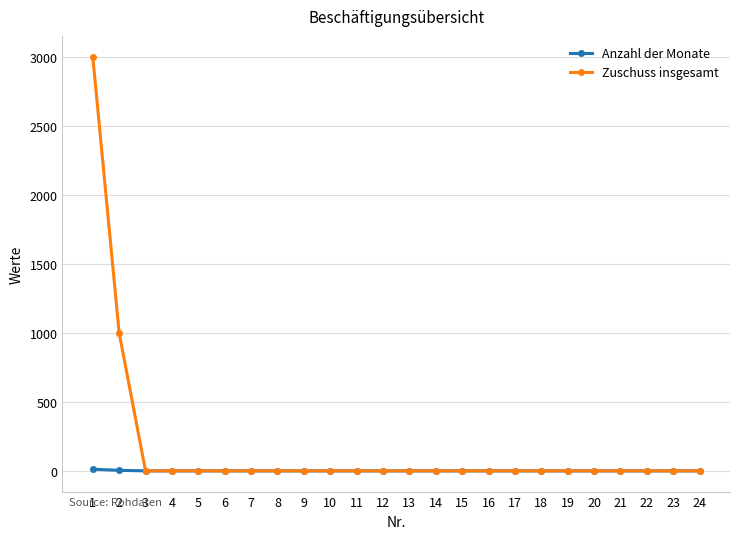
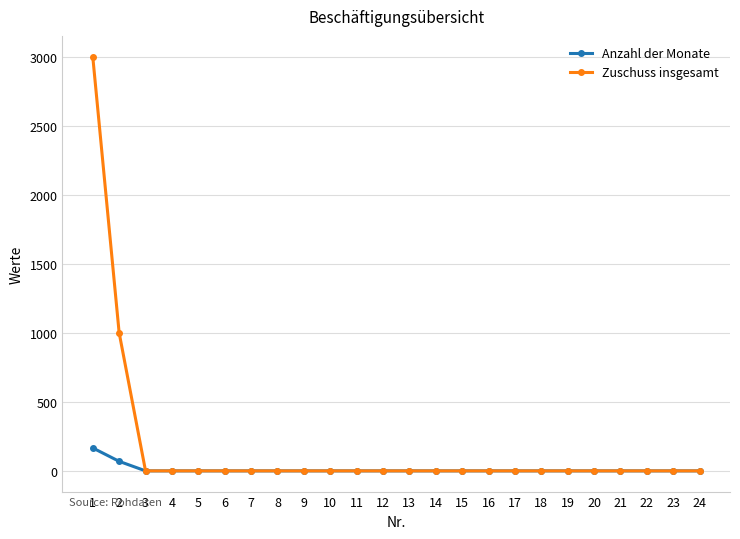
  {
    "Anzahl der Monate": {
-     "1": 10,
-     "2": 0
+     "1": 170,
+     "2": 70
    },
    "Zuschuss insgesamt": {
      "1": 3000,
      "2": 1000
    }
  }
